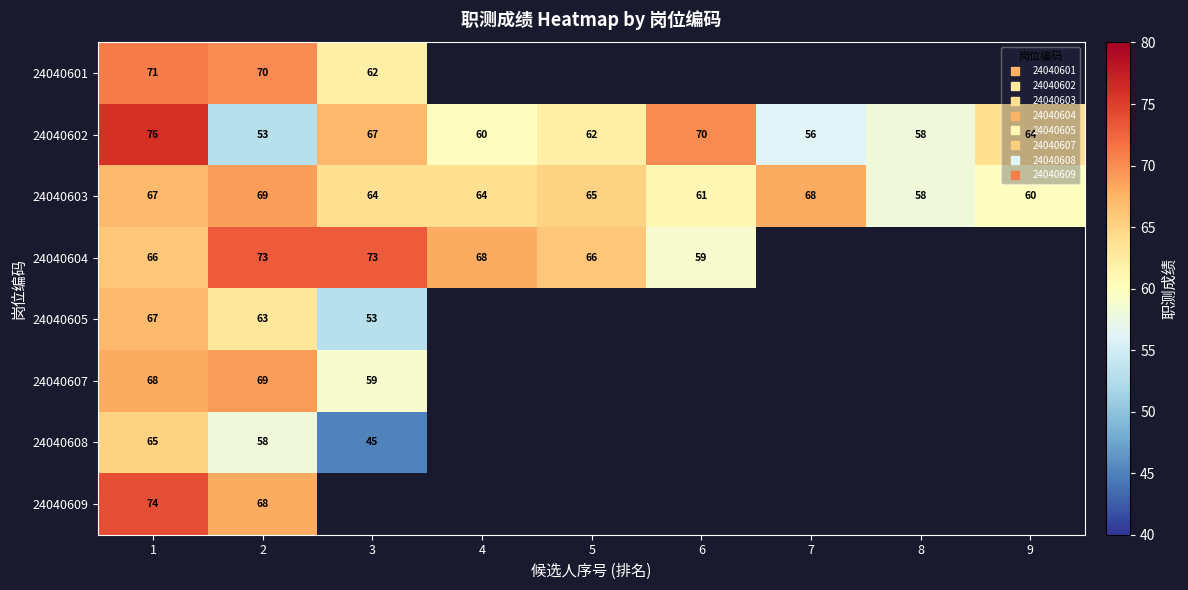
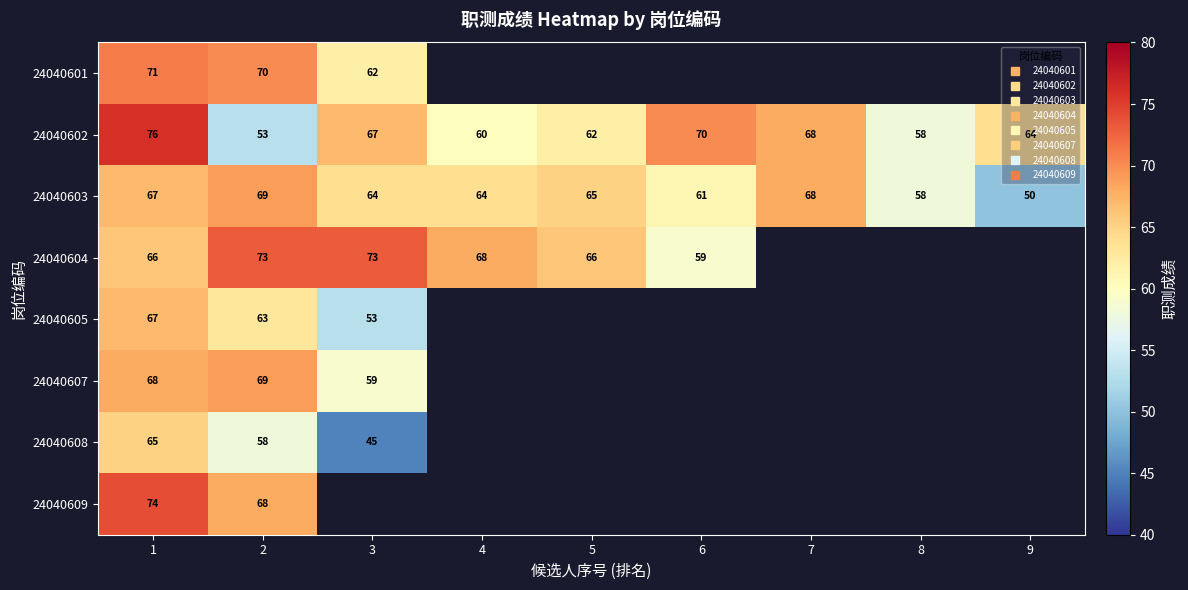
  {
    "24040601": {
      "1": 71,
      "2": 70,
      "3": 62
    },
    "24040602": {
      "1": 76,
      "2": 53,
      "3": 67,
      "4": 60,
      "5": 62,
      "6": 70,
-     "7": 56,
+     "7": 68,
      "8": 58
    },
    "24040603": {
      "1": 67,
      "2": 69,
      "3": 64,
      "4": 64,
      "5": 65,
      "6": 61,
      "7": 68,
      "8": 58,
-     "9": 60
+     "9": 50
    },
    "24040604": {
      "1": 66,
      "2": 73,
      "3": 73,
      "4": 68,
      "5": 66,
      "6": 59
    },
    "24040605": {
      "1": 67,
      "2": 63,
      "3": 53
    },
    "24040607": {
      "1": 68,
      "2": 69,
      "3": 59
    },
    "24040608": {
      "1": 65,
      "2": 58,
      "3": 45
    },
    "24040609": {
      "1": 74,
      "2": 68
    }
  }
